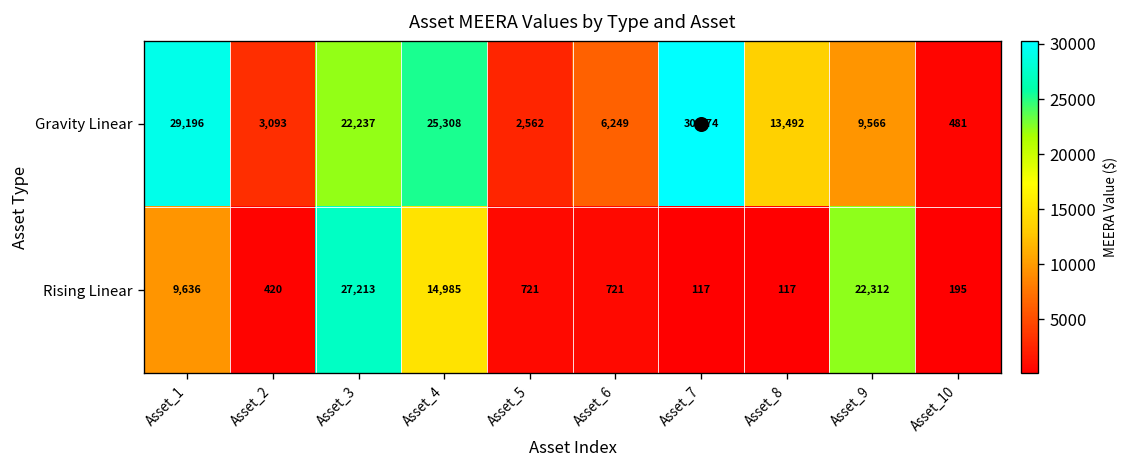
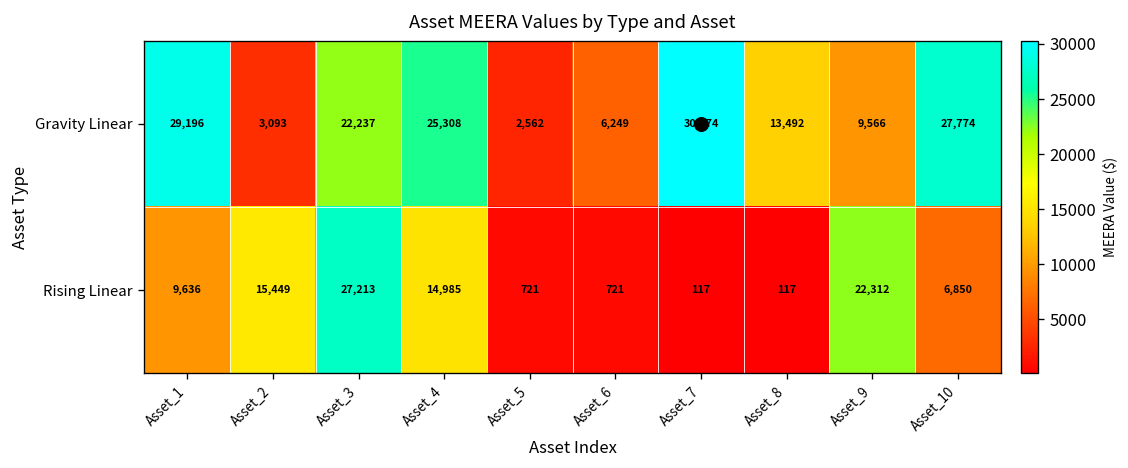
  {
    "Gravity Linear": {
      "Asset_1": "29,196",
      "Asset_2": "3,093",
      "Asset_3": "22,237",
      "Asset_4": "25,308",
      "Asset_5": "2,562",
      "Asset_6": "6,249",
      "Asset_8": "13,492",
      "Asset_9": "9,566",
-     "Asset_10": "481"
+     "Asset_10": "27,774"
    },
    "Rising Linear": {
      "Asset_1": "9,636",
-     "Asset_2": "420",
+     "Asset_2": "15,449",
      "Asset_3": "27,213",
      "Asset_4": "14,985",
      "Asset_5": "721",
      "Asset_6": "721",
      "Asset_7": "117",
      "Asset_8": "117",
      "Asset_9": "22,312",
-     "Asset_10": "195"
+     "Asset_10": "6,850"
    }
  }
